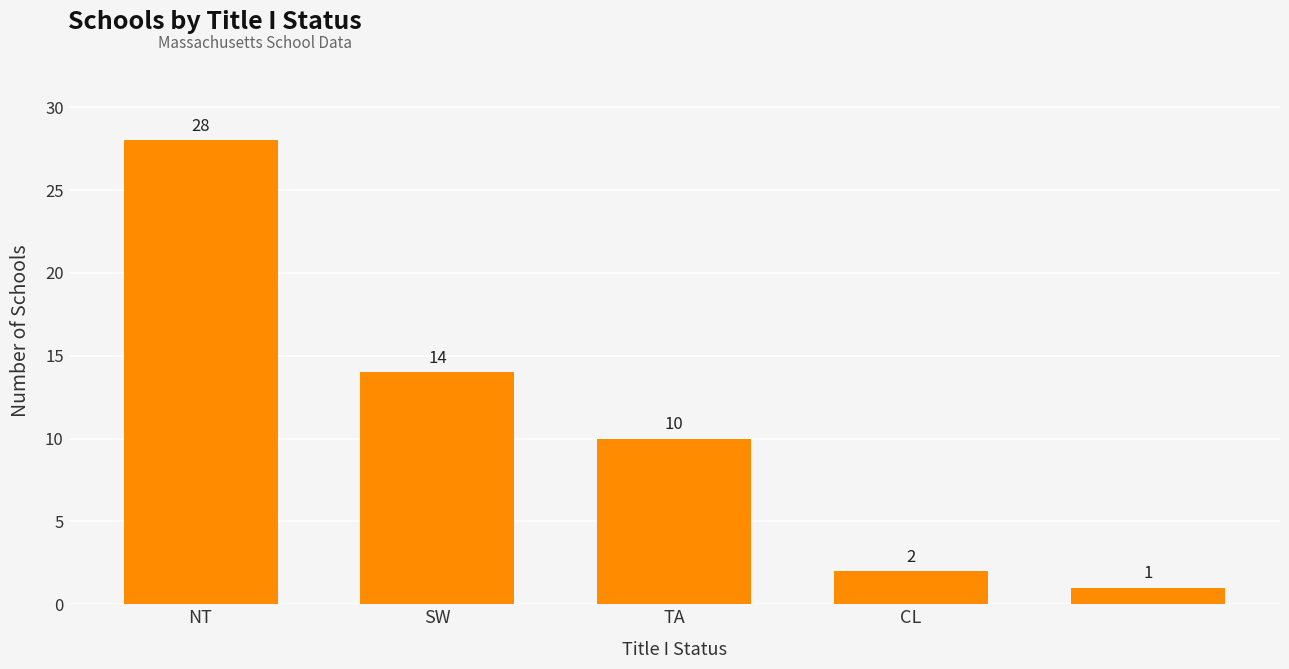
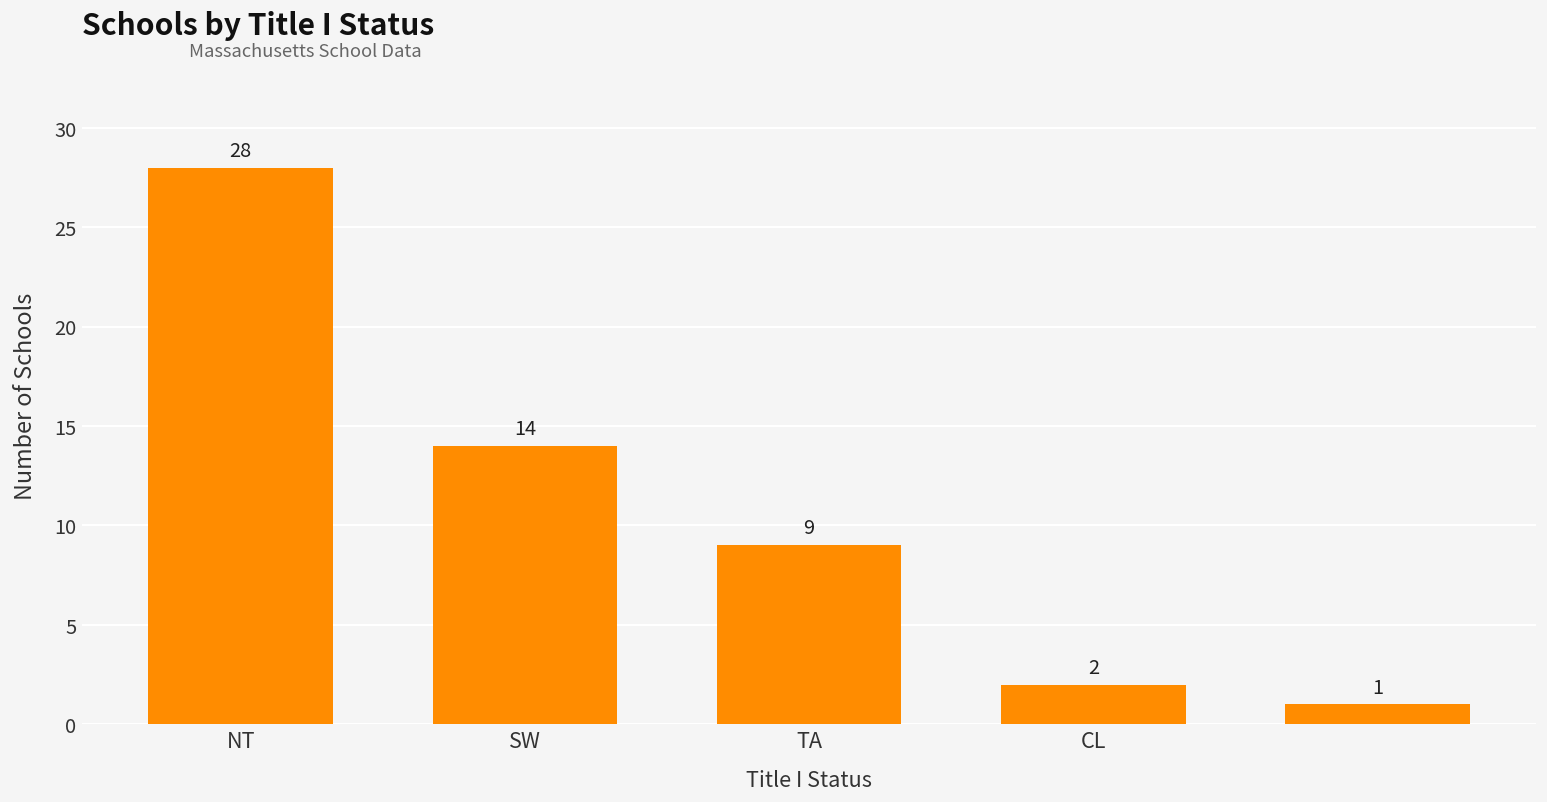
  {
    "NT": 28,
    "SW": 14,
-   "TA": 10,
+   "TA": 9,
    "CL": 2
  }
